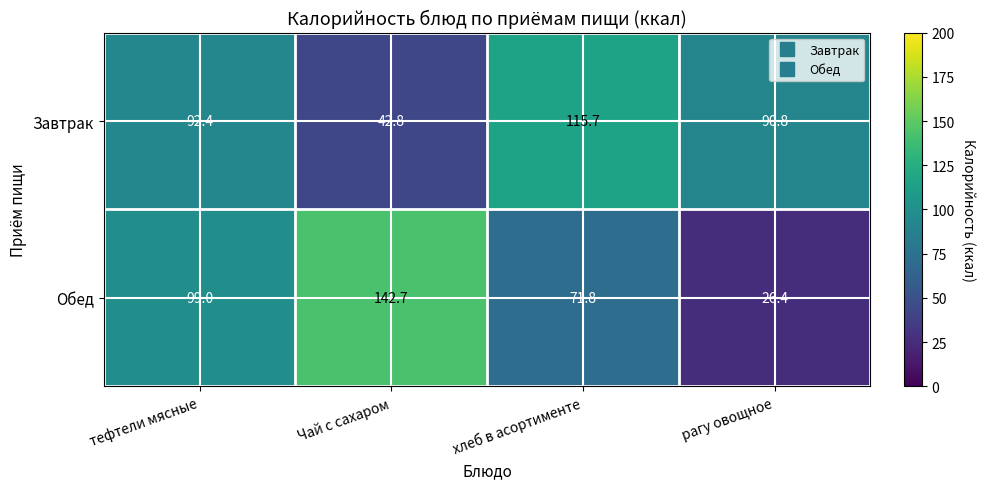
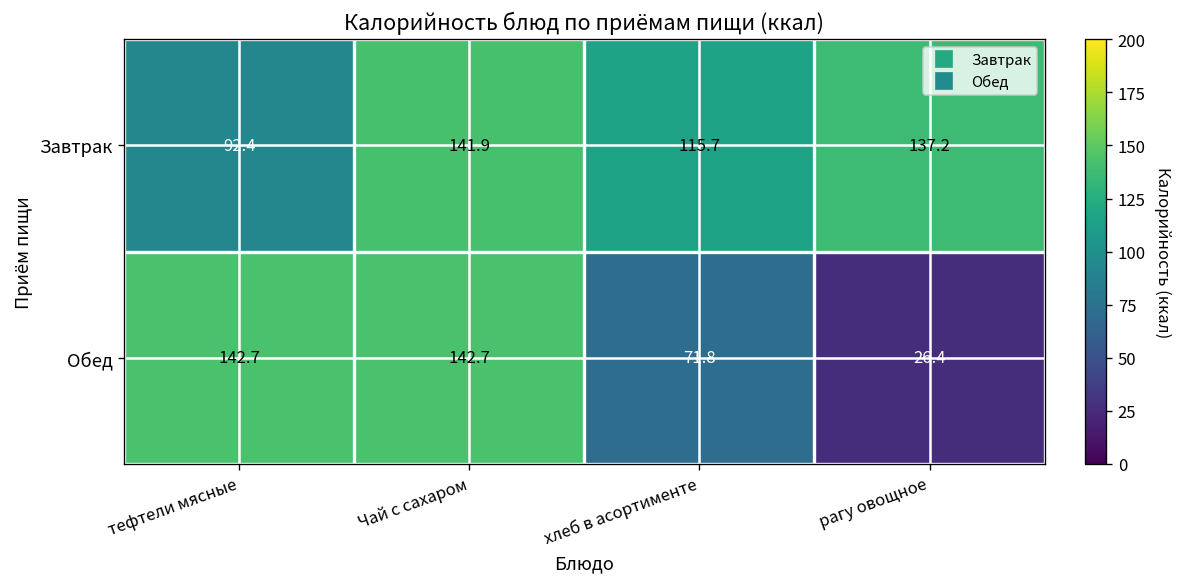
  {
    "Завтрак": {
      "тефтели мясные": 92.4,
-     "Чай с сахаром": 42.8,
+     "Чай с сахаром": 141.9,
      "хлеб в асортименте": 115.7,
-     "рагу овощное": 90.8
+     "рагу овощное": 137.2
    },
    "Обед": {
-     "тефтели мясные": 99.0,
+     "тефтели мясные": 142.7,
      "Чай с сахаром": 142.7,
      "хлеб в асортименте": 71.8,
      "рагу овощное": 26.4
    }
  }
